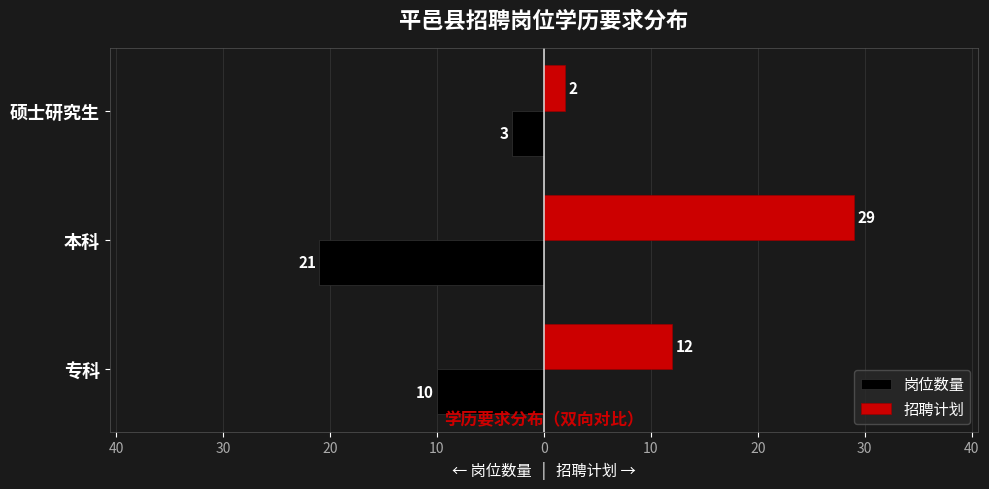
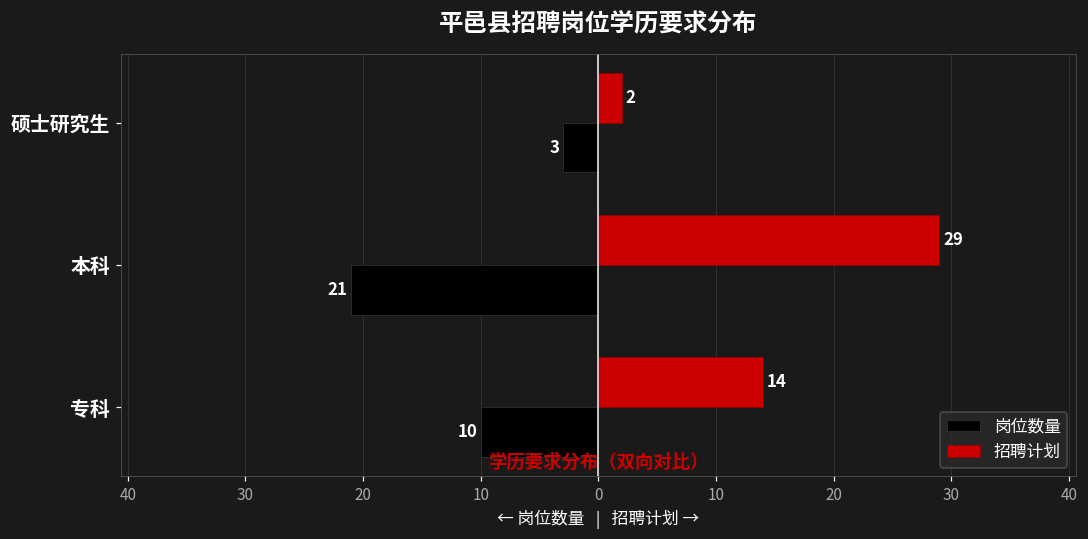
  {
    "招聘计划": {
      "硕士研究生": 2,
      "本科": 29,
-     "专科": 12
+     "专科": 14
    }
  }
